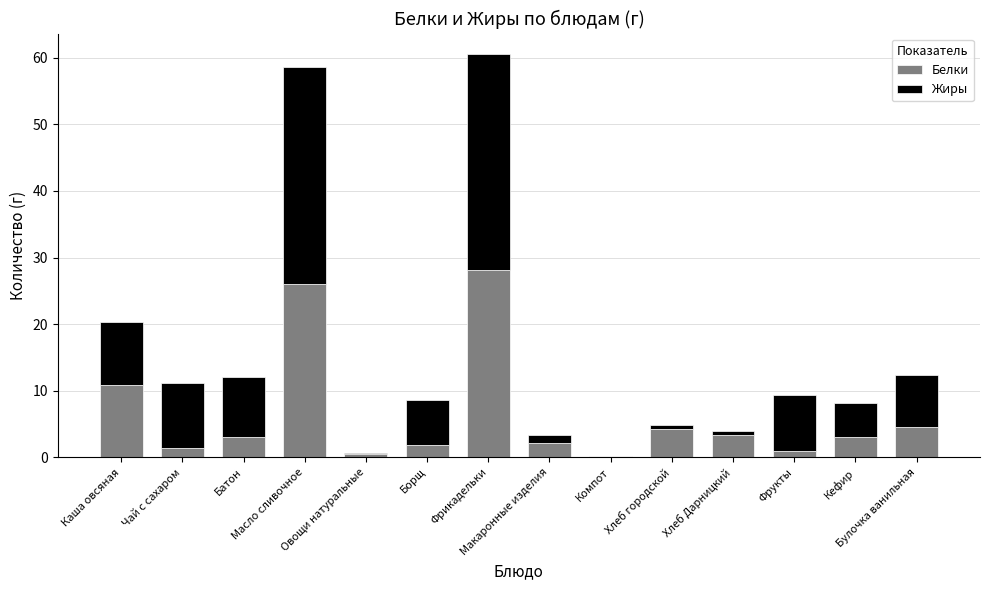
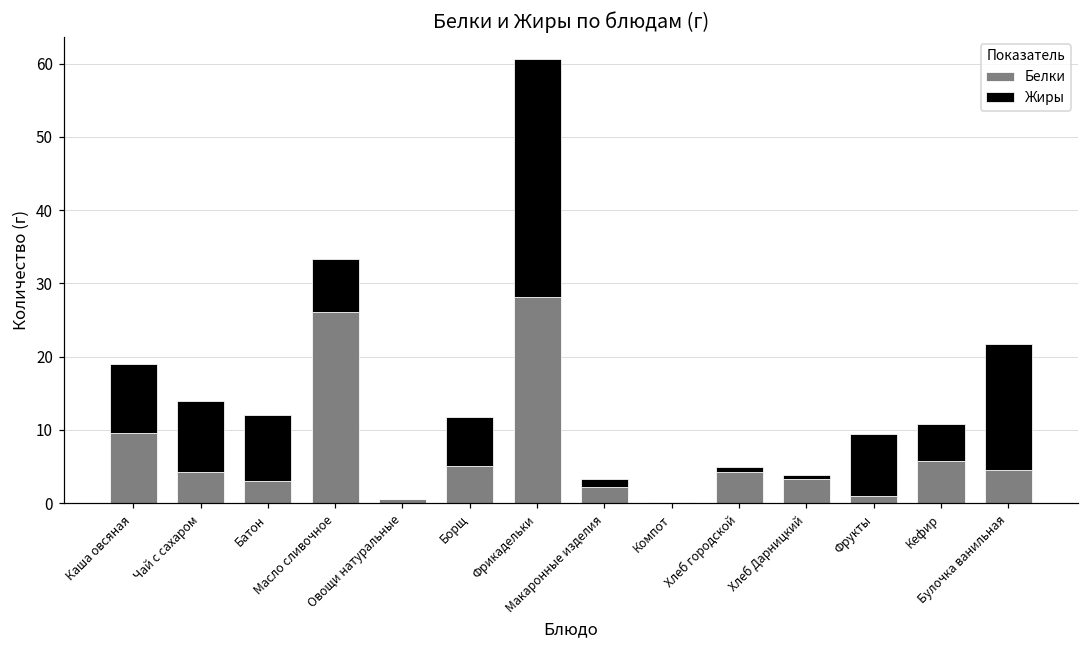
  {
    "Белки": {
-     "Каша овсяная": 11,
-     "Чай с сахаром": 1,
+     "Каша овсяная": 10,
+     "Чай с сахаром": 4,
      "Батон": 3,
      "Масло сливочное": 26,
      "Овощи натуральные": 1,
-     "Борщ": 2,
+     "Борщ": 5,
      "Фрикадельки": 28,
      "Макаронные изделия": 2,
      "Хлеб городской": 4,
      "Хлеб Дарницкий": 3,
      "Фрукты": 1,
-     "Кефир": 3,
+     "Кефир": 6,
      "Булочка ванильная": 5
    },
    "Жиры": {
      "Каша овсяная": 10,
      "Чай с сахаром": 10,
      "Батон": 9,
-     "Масло сливочное": 33,
+     "Масло сливочное": 7,
      "Борщ": 7,
      "Фрикадельки": 33,
      "Макаронные изделия": 1,
      "Компот": 0,
      "Хлеб городской": 1,
      "Хлеб Дарницкий": 1,
      "Фрукты": 8,
      "Кефир": 5,
-     "Булочка ванильная": 8
+     "Булочка ванильная": 17
    }
  }
